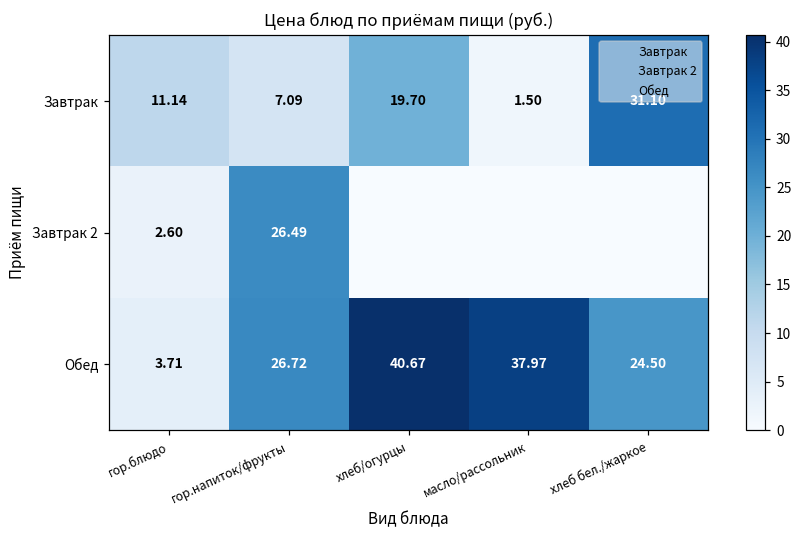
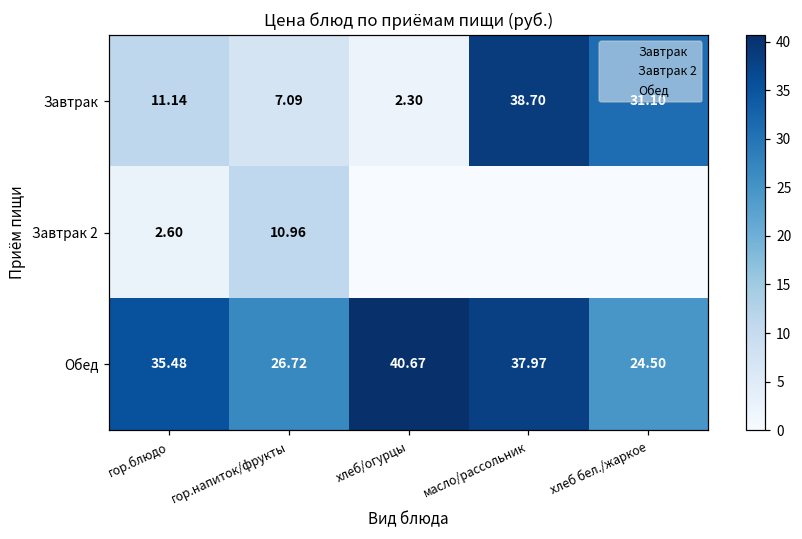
  {
    "Завтрак": {
      "гор.блюдо": 11.14,
      "гор.напиток/фрукты": 7.09,
-     "хлеб/огурцы": 19.70,
-     "масло/рассольник": 1.50
+     "хлеб/огурцы": 2.30,
+     "масло/рассольник": 38.70
    },
    "Завтрак 2": {
      "гор.блюдо": 2.60,
-     "гор.напиток/фрукты": 26.49
+     "гор.напиток/фрукты": 10.96
    },
    "Обед": {
-     "гор.блюдо": 3.71,
+     "гор.блюдо": 35.48,
      "гор.напиток/фрукты": 26.72,
      "хлеб/огурцы": 40.67,
      "масло/рассольник": 37.97,
      "хлеб бел./жаркое": 24.50
    }
  }
